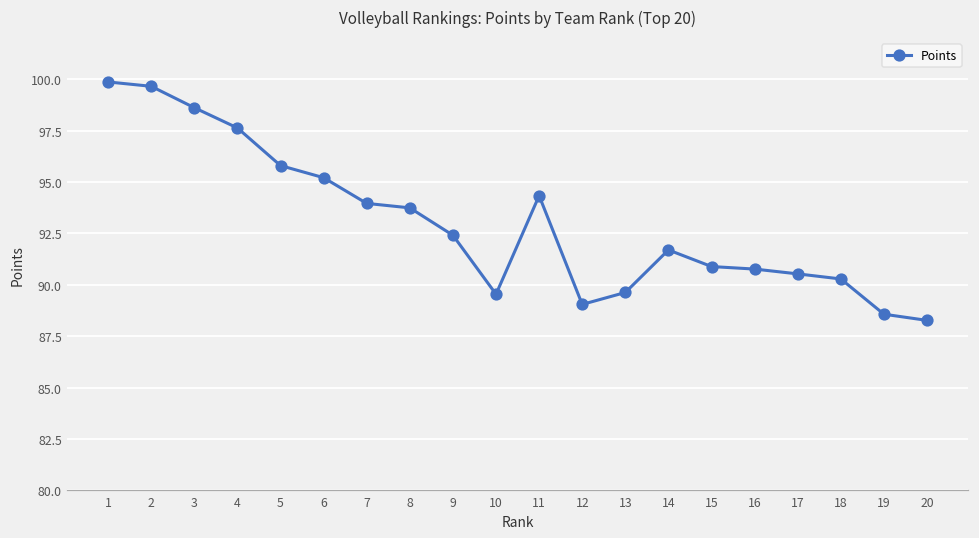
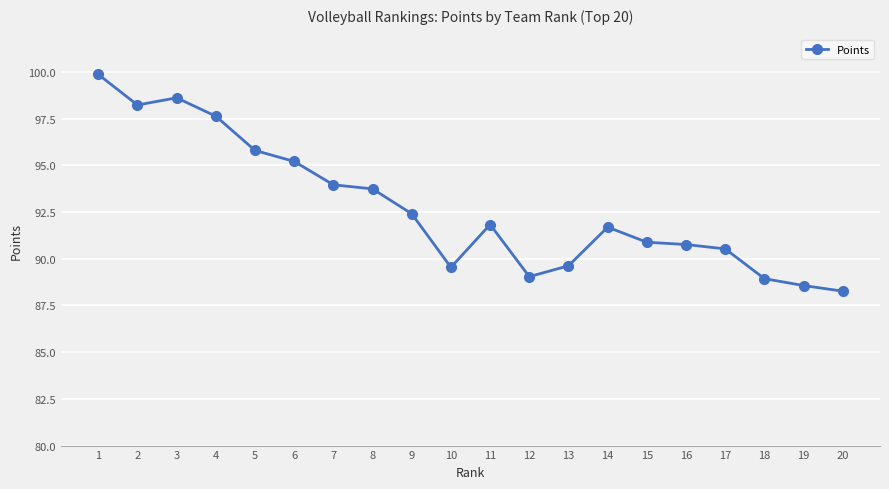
  {
    "1": 99.9,
-   "2": 99.7,
+   "2": 98.2,
    "3": 98.6,
    "4": 97.6,
    "5": 95.8,
    "6": 95.2,
    "7": 94.0,
    "8": 93.7,
    "9": 92.4,
    "10": 89.5,
-   "11": 94.3,
+   "11": 91.8,
    "12": 89.0,
    "13": 89.6,
    "14": 91.7,
    "15": 90.9,
    "16": 90.8,
    "17": 90.5,
-   "18": 90.3,
+   "18": 88.9,
    "19": 88.6,
    "20": 88.3
  }
